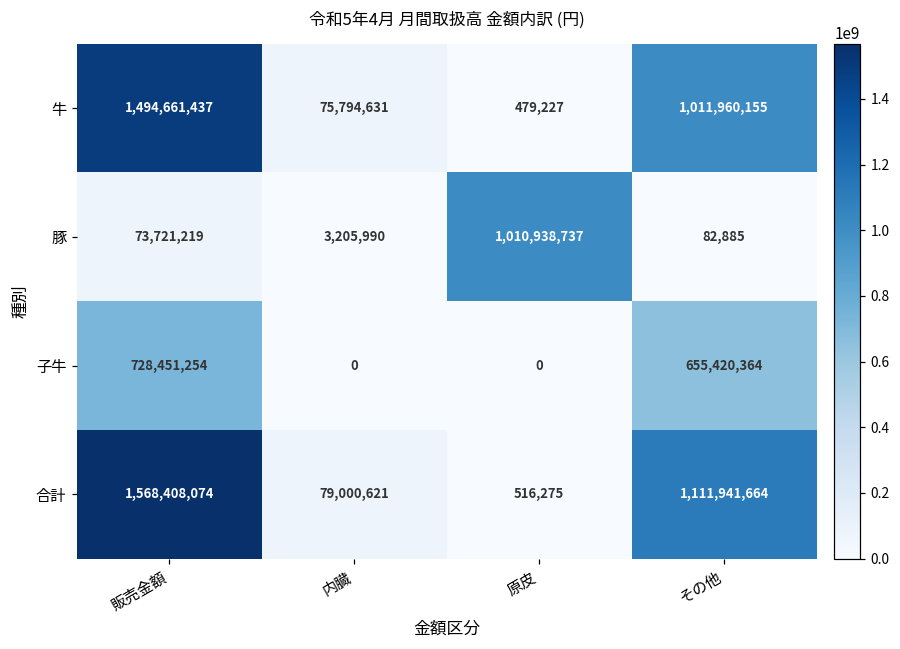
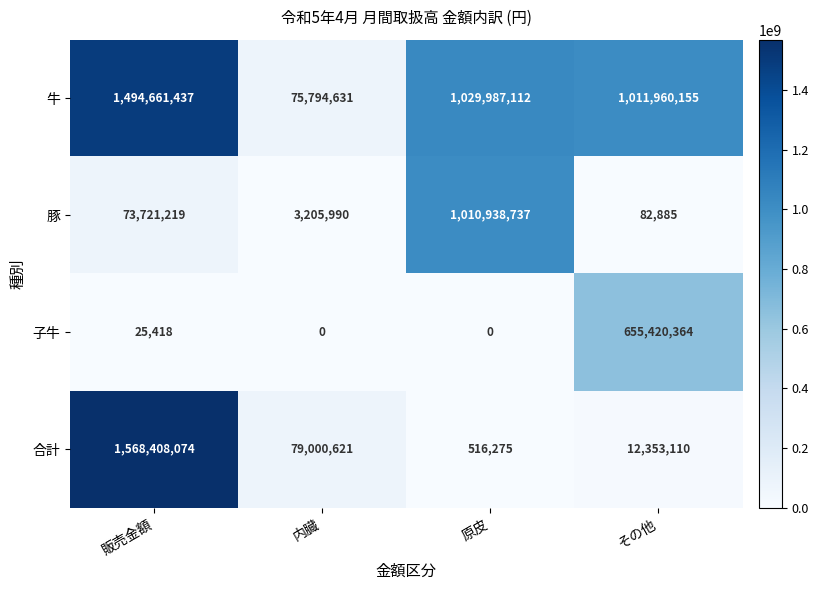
  {
    "牛": {
      "販売金額": "1,494,661,437",
      "内臓": "75,794,631",
-     "原皮": "479,227",
+     "原皮": "1,029,987,112",
      "その他": "1,011,960,155"
    },
    "豚": {
      "販売金額": "73,721,219",
      "内臓": "3,205,990",
      "原皮": "1,010,938,737",
      "その他": "82,885"
    },
    "子牛": {
-     "販売金額": "728,451,254",
+     "販売金額": "25,418",
      "内臓": "0",
      "原皮": "0",
      "その他": "655,420,364"
    },
    "合計": {
      "販売金額": "1,568,408,074",
      "内臓": "79,000,621",
      "原皮": "516,275",
-     "その他": "1,111,941,664"
+     "その他": "12,353,110"
    }
  }
